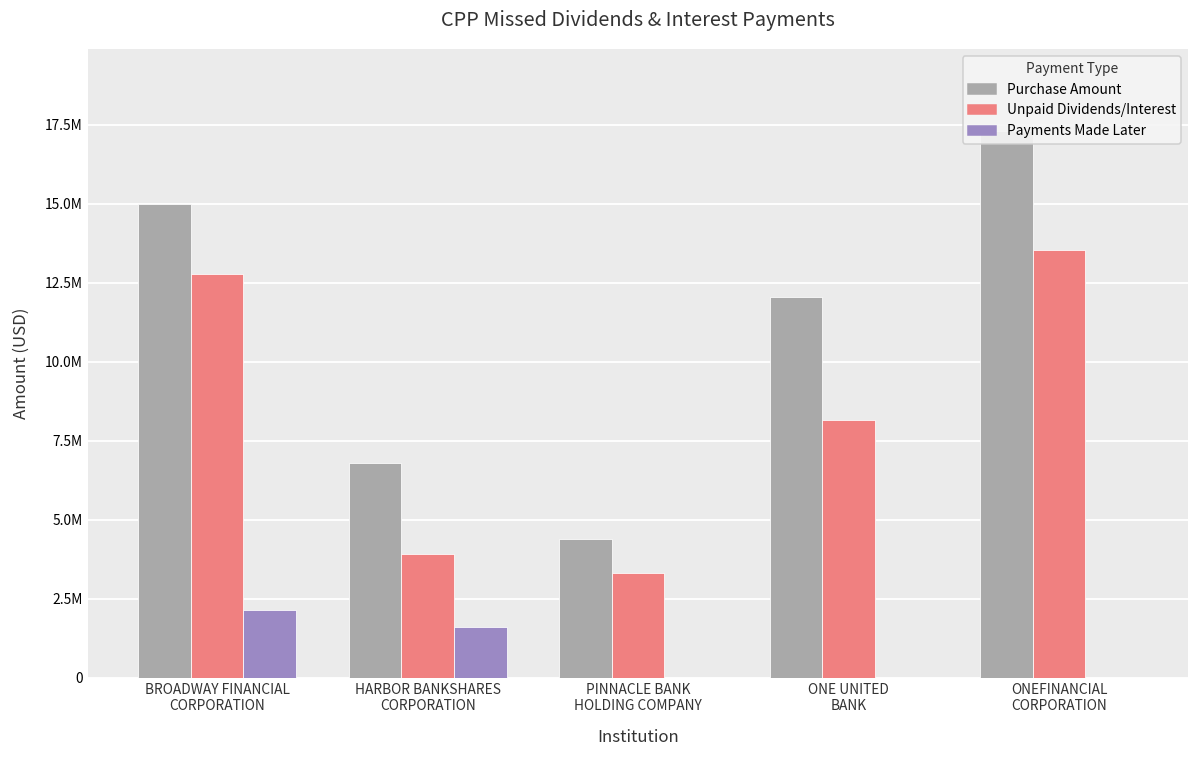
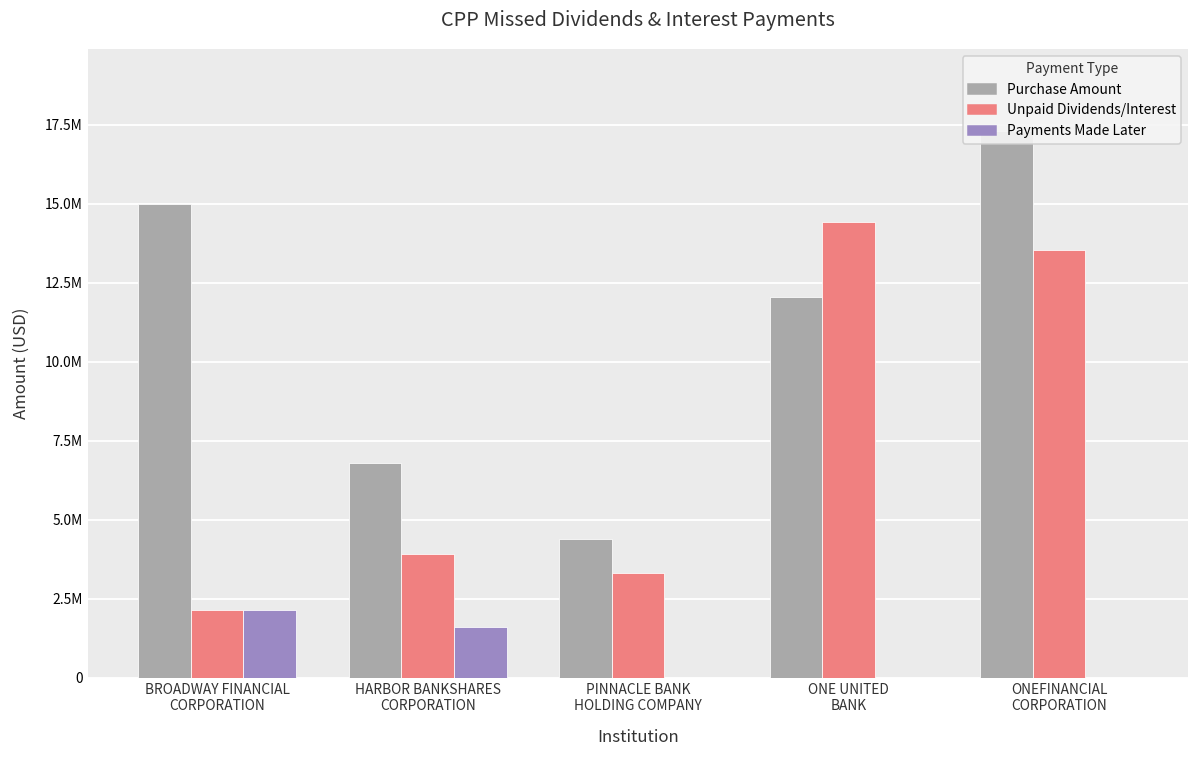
  {
    "Unpaid Dividends/Interest": {
-     "BROADWAY FINANCIAL CORPORATION": 12800000,
+     "BROADWAY FINANCIAL CORPORATION": 2100000,
      "HARBOR BANKSHARES CORPORATION": 3900000,
      "PINNACLE BANK HOLDING COMPANY": 3300000,
-     "ONE UNITED BANK": 8200000,
+     "ONE UNITED BANK": 14400000,
      "ONEFINANCIAL CORPORATION": 13600000
    }
  }
